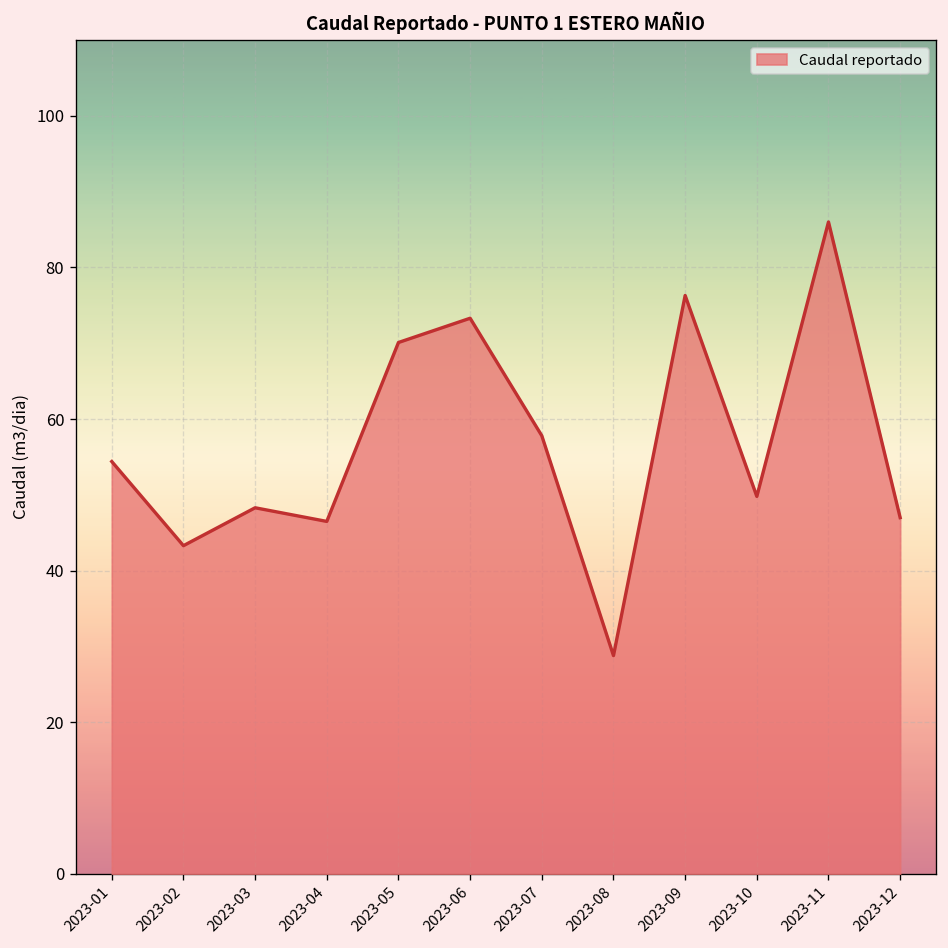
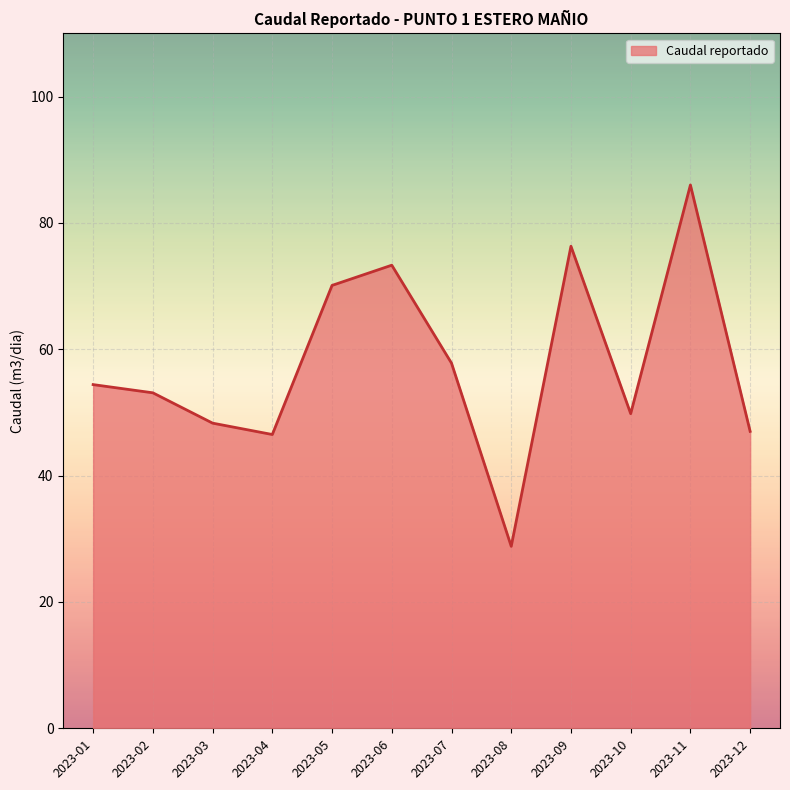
  {
    "2023-01": 54,
-   "2023-02": 43,
+   "2023-02": 53,
    "2023-03": 48,
    "2023-04": 47,
    "2023-05": 70,
    "2023-06": 73,
    "2023-07": 58,
    "2023-08": 29,
    "2023-09": 76,
    "2023-10": 50,
    "2023-11": 86,
    "2023-12": 47
  }
